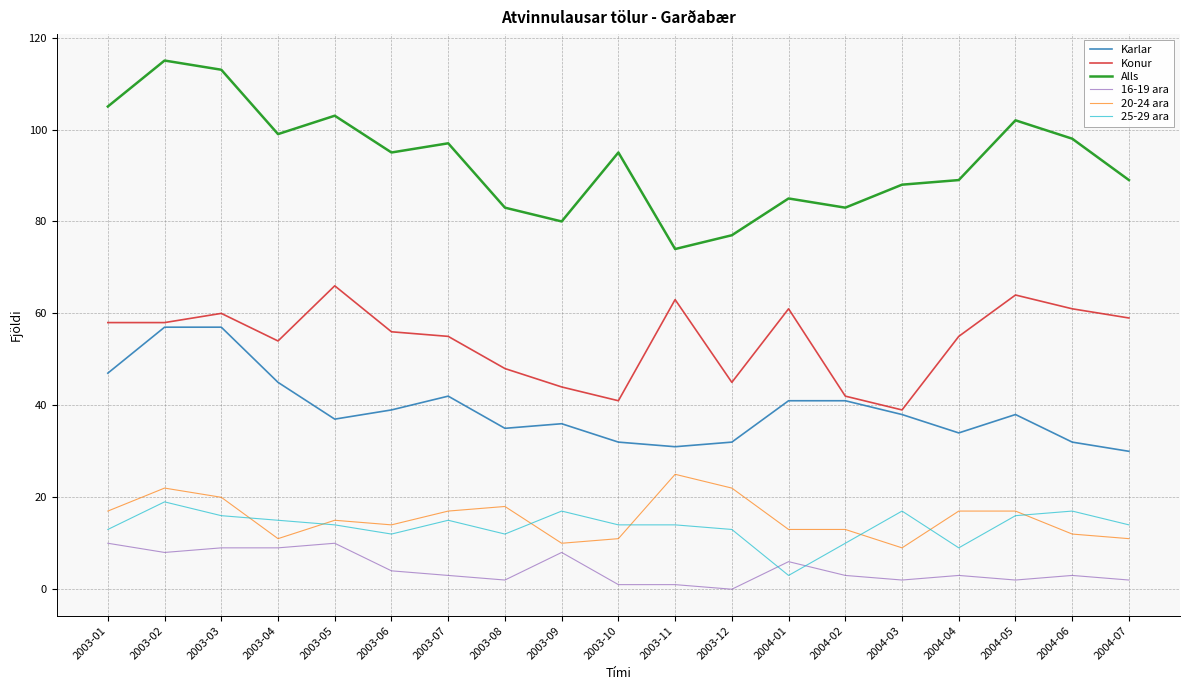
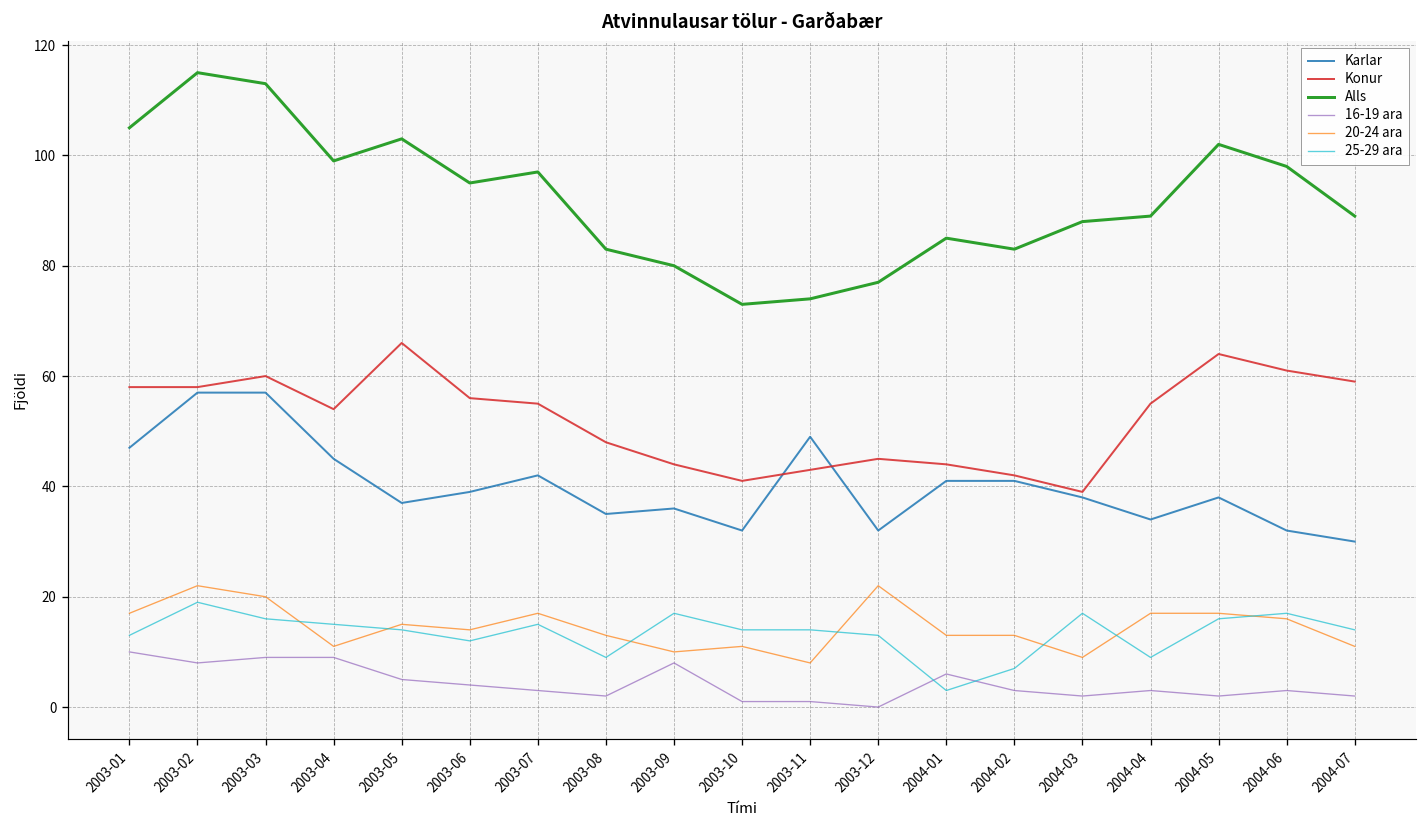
  {
    "Karlar": {
      "2003-01": 47,
      "2003-02": 57,
      "2003-03": 57,
      "2003-04": 45,
      "2003-05": 37,
      "2003-06": 39,
      "2003-07": 42,
      "2003-08": 35,
      "2003-09": 36,
      "2003-10": 32,
-     "2003-11": 31,
+     "2003-11": 49,
      "2003-12": 32,
      "2004-01": 41,
      "2004-02": 41,
      "2004-03": 38,
      "2004-04": 34,
      "2004-05": 38,
      "2004-06": 32,
      "2004-07": 30
    },
    "Konur": {
      "2003-01": 58,
      "2003-02": 58,
      "2003-03": 60,
      "2003-04": 54,
      "2003-05": 66,
      "2003-06": 56,
      "2003-07": 55,
      "2003-08": 48,
      "2003-09": 44,
      "2003-10": 41,
-     "2003-11": 63,
+     "2003-11": 43,
      "2003-12": 45,
-     "2004-01": 61,
+     "2004-01": 44,
      "2004-02": 42,
      "2004-03": 39,
      "2004-04": 55,
      "2004-05": 64,
      "2004-06": 61,
      "2004-07": 59
    },
    "Alls": {
      "2003-01": 105,
      "2003-02": 115,
      "2003-03": 113,
      "2003-04": 99,
      "2003-05": 103,
      "2003-06": 95,
      "2003-07": 97,
      "2003-08": 83,
      "2003-09": 80,
-     "2003-10": 95,
+     "2003-10": 73,
      "2003-11": 74,
      "2003-12": 77,
      "2004-01": 85,
      "2004-02": 83,
      "2004-03": 88,
      "2004-04": 89,
      "2004-05": 102,
      "2004-06": 98,
      "2004-07": 89
    },
    "16-19 ara": {
      "2003-01": 10,
      "2003-02": 8,
      "2003-03": 9,
      "2003-04": 9,
-     "2003-05": 10,
+     "2003-05": 5,
      "2003-06": 4,
      "2003-07": 3,
      "2003-08": 2,
      "2003-09": 8,
      "2003-10": 1,
      "2003-11": 1,
      "2003-12": 0,
      "2004-01": 6,
      "2004-02": 3,
      "2004-03": 2,
      "2004-04": 3,
      "2004-05": 2,
      "2004-06": 3,
      "2004-07": 2
    },
    "20-24 ara": {
      "2003-01": 17,
      "2003-02": 22,
      "2003-03": 20,
      "2003-04": 11,
      "2003-05": 15,
      "2003-06": 14,
      "2003-07": 17,
-     "2003-08": 18,
+     "2003-08": 13,
      "2003-09": 10,
      "2003-10": 11,
-     "2003-11": 25,
+     "2003-11": 8,
      "2003-12": 22,
      "2004-01": 13,
      "2004-02": 13,
      "2004-03": 9,
      "2004-04": 17,
      "2004-05": 17,
-     "2004-06": 12,
+     "2004-06": 16,
      "2004-07": 11
    },
    "25-29 ara": {
      "2003-01": 13,
      "2003-02": 19,
      "2003-03": 16,
      "2003-04": 15,
      "2003-05": 14,
      "2003-06": 12,
      "2003-07": 15,
-     "2003-08": 12,
+     "2003-08": 9,
      "2003-09": 17,
      "2003-10": 14,
      "2003-11": 14,
      "2003-12": 13,
      "2004-01": 3,
-     "2004-02": 10,
+     "2004-02": 7,
      "2004-03": 17,
      "2004-04": 9,
      "2004-05": 16,
      "2004-06": 17,
      "2004-07": 14
    }
  }
